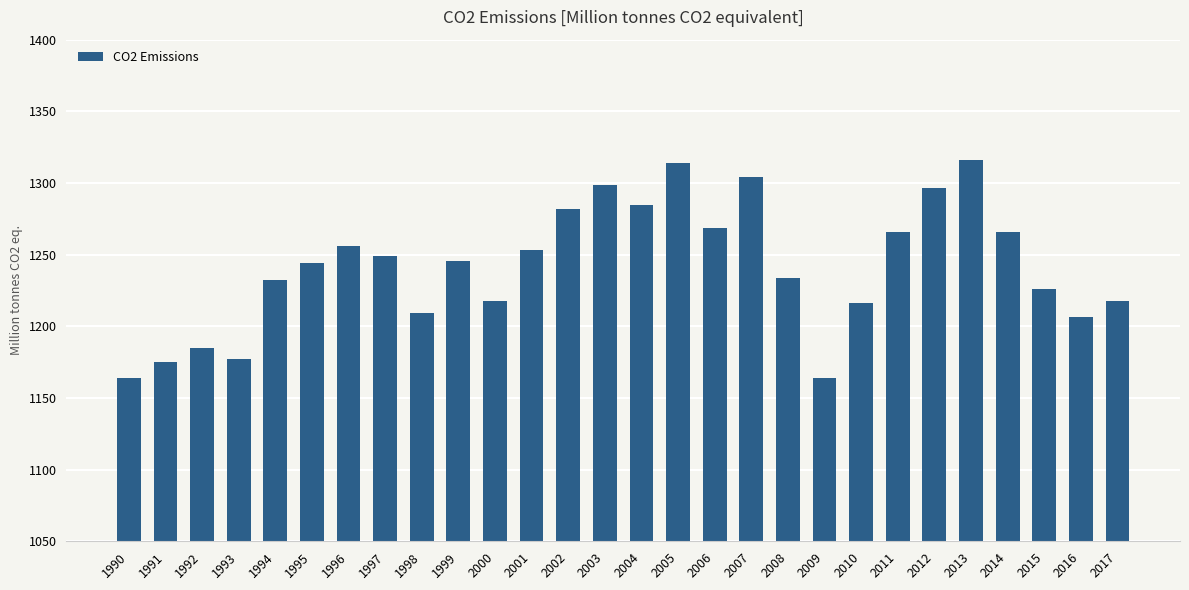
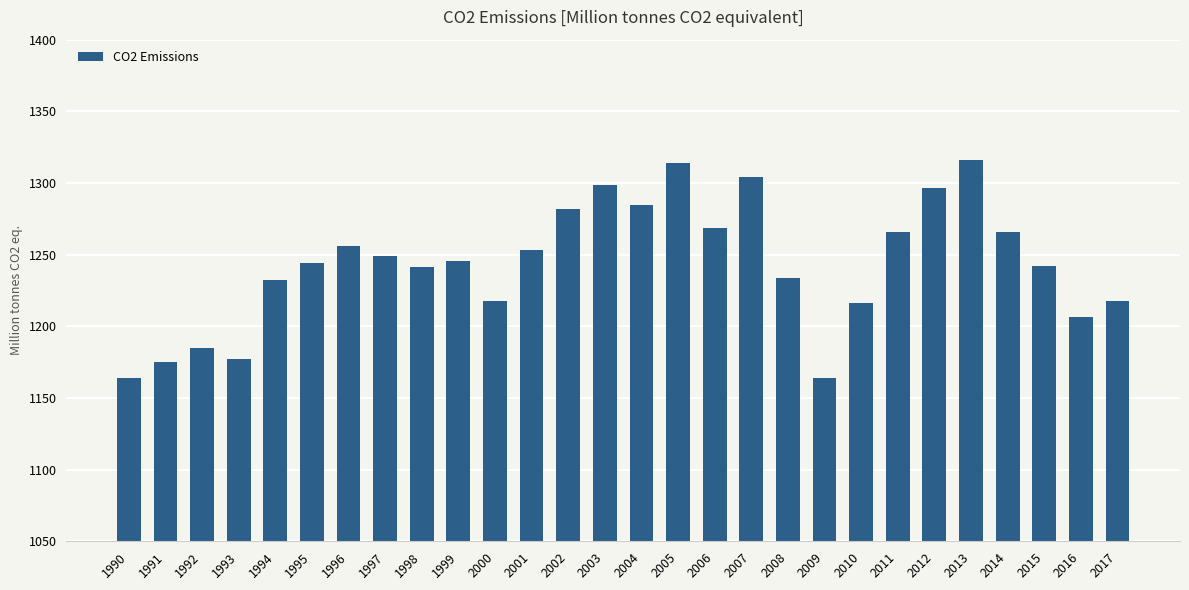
  {
    "1990": 1164,
    "1991": 1175,
    "1992": 1185,
    "1993": 1177,
    "1994": 1232,
    "1995": 1244,
    "1996": 1256,
    "1997": 1249,
-   "1998": 1209,
+   "1998": 1241,
    "1999": 1245,
    "2000": 1218,
    "2001": 1253,
    "2002": 1282,
    "2003": 1298,
    "2004": 1285,
    "2005": 1314,
    "2006": 1269,
    "2007": 1304,
    "2008": 1234,
    "2009": 1164,
    "2010": 1216,
    "2011": 1266,
    "2012": 1297,
    "2013": 1316,
    "2014": 1266,
-   "2015": 1226,
+   "2015": 1242,
    "2016": 1207,
    "2017": 1218
  }
